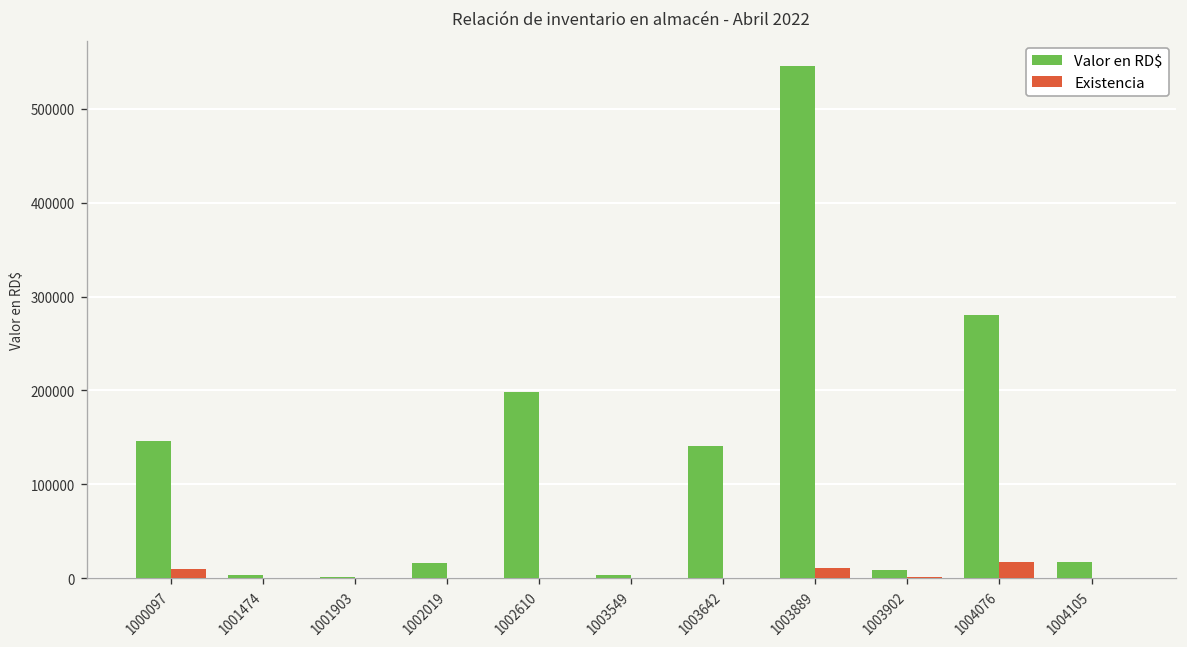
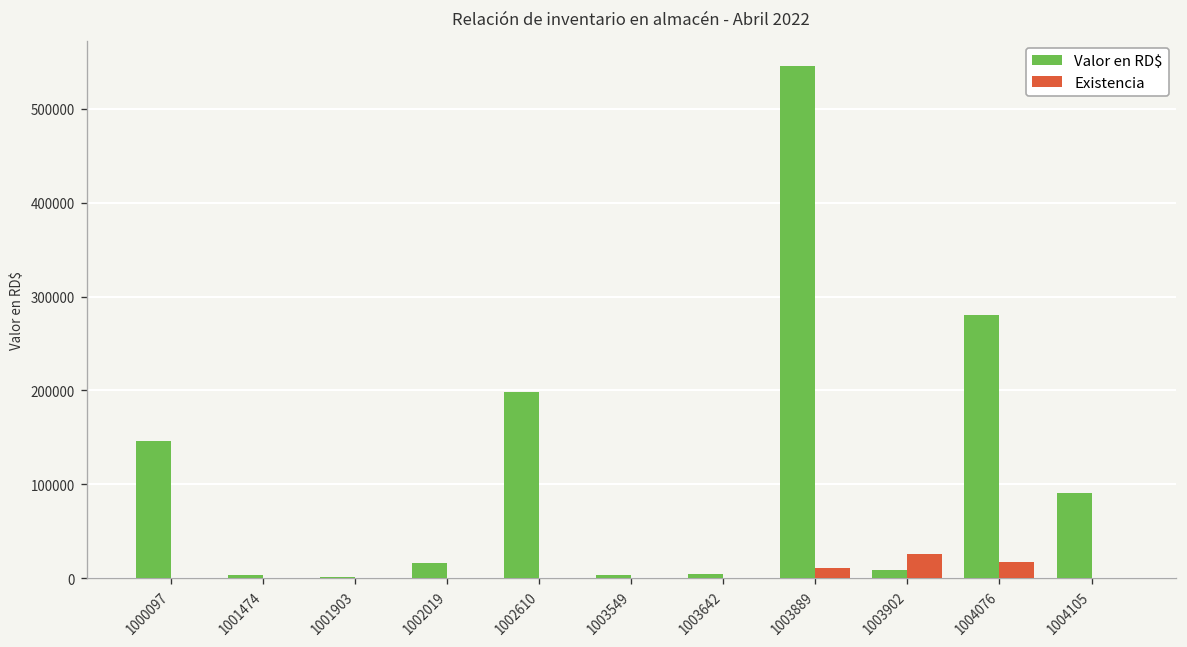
  {
    "Valor en RD$": {
      "1000097": 150000,
      "1001474": 0,
      "1002019": 20000,
      "1002610": 200000,
-     "1003642": 140000,
+     "1003642": 0,
      "1003889": 550000,
      "1003902": 10000,
      "1004076": 280000,
-     "1004105": 20000
+     "1004105": 90000
    },
    "Existencia": {
-     "1000097": 10000,
+     "1000097": 0,
      "1003889": 10000,
-     "1003902": 0,
+     "1003902": 30000,
      "1004076": 20000
    }
  }
